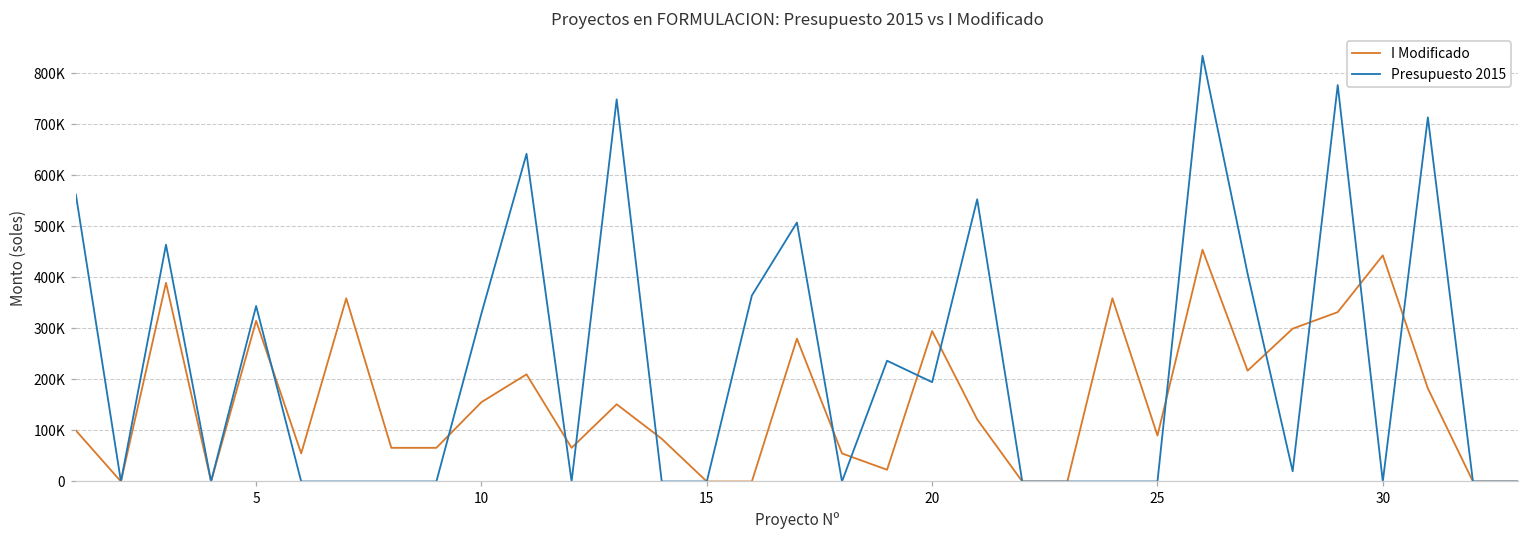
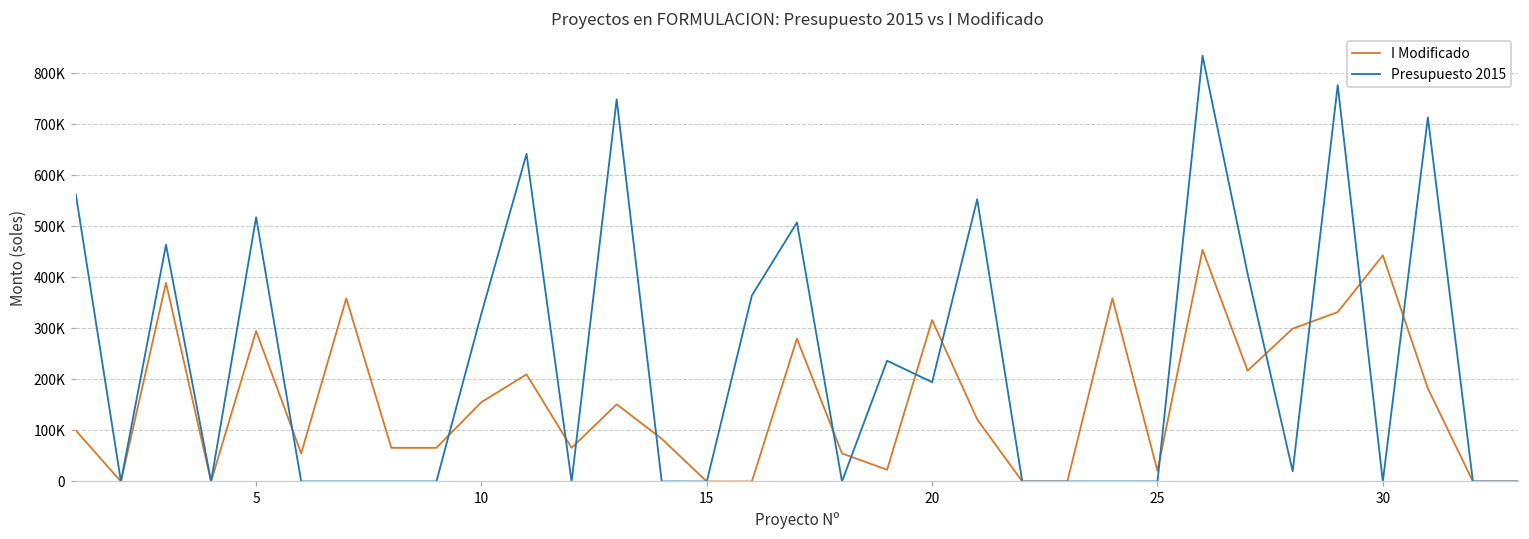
  {
    "I Modificado": {
-     "5": 310000,
+     "5": 290000,
      "10": 160000,
-     "20": 290000,
-     "25": 90000,
+     "20": 320000,
+     "25": 20000,
      "30": 440000
    },
    "Presupuesto 2015": {
-     "5": 340000,
+     "5": 520000,
      "10": 330000,
      "20": 190000,
      "25": 0,
      "30": 0
    }
  }
